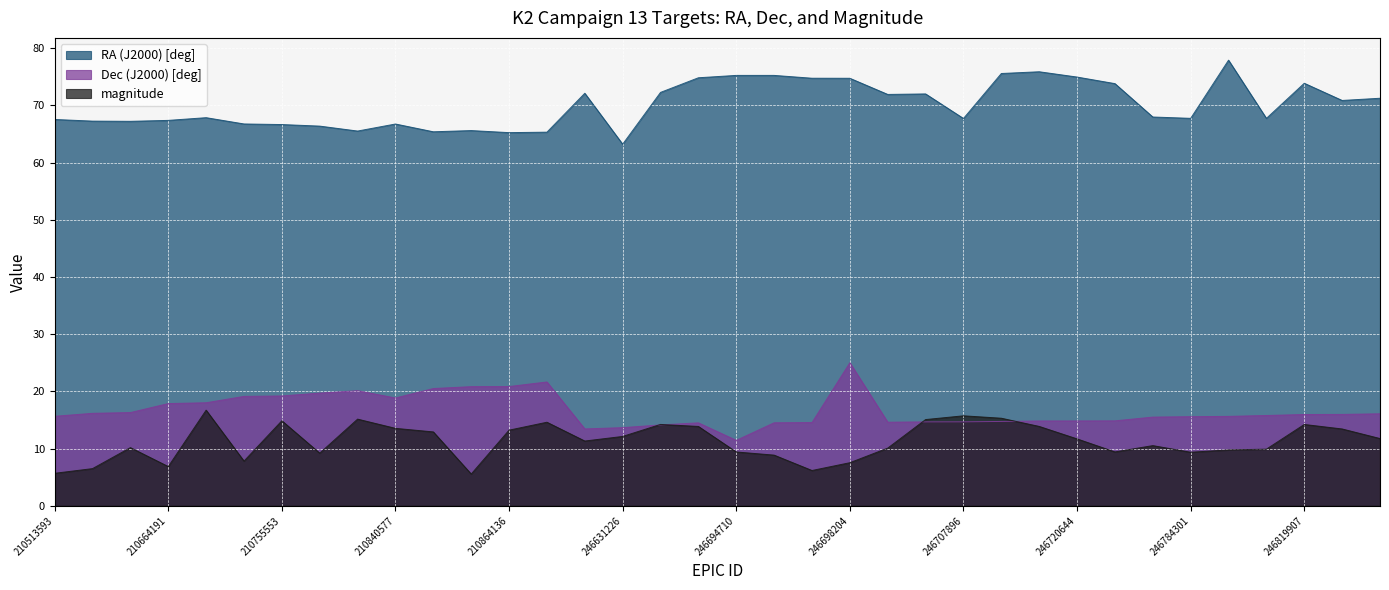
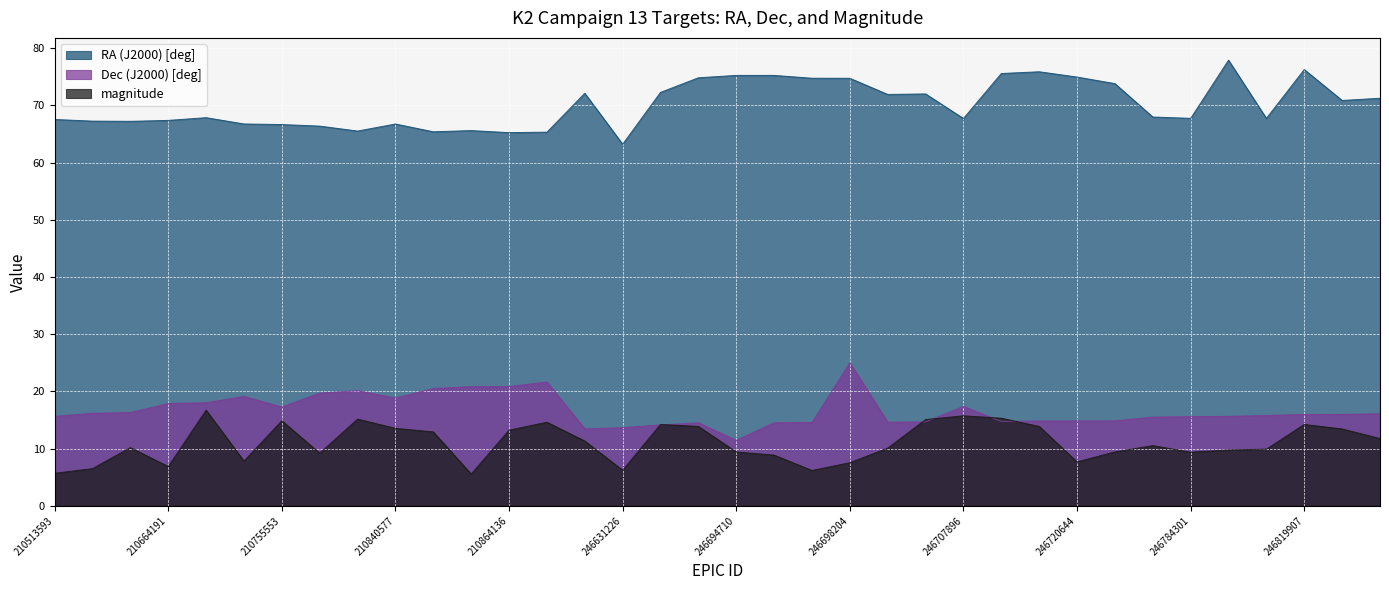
  {
    "RA (J2000) [deg]": {
      "210513593": 68,
      "210664191": 67,
      "210755553": 67,
      "210840577": 67,
      "210864136": 65,
      "246631226": 63,
      "246694710": 75,
      "246698204": 75,
      "246707896": 68,
      "246720644": 75,
      "246784301": 68,
-     "246819907": 74
+     "246819907": 76
    },
    "Dec (J2000) [deg]": {
      "210513593": 16,
      "210664191": 18,
-     "210755553": 19,
+     "210755553": 17,
      "210840577": 19,
      "210864136": 21,
      "246631226": 14,
      "246694710": 11,
      "246698204": 25,
-     "246707896": 15,
+     "246707896": 17,
      "246720644": 15,
      "246784301": 16,
      "246819907": 16
    },
    "magnitude": {
      "210513593": 6,
      "210664191": 7,
      "210755553": 15,
      "210840577": 14,
      "210864136": 13,
-     "246631226": 12,
+     "246631226": 6,
      "246694710": 9,
      "246698204": 8,
      "246707896": 16,
-     "246720644": 12,
+     "246720644": 8,
      "246784301": 9,
      "246819907": 14
    }
  }
